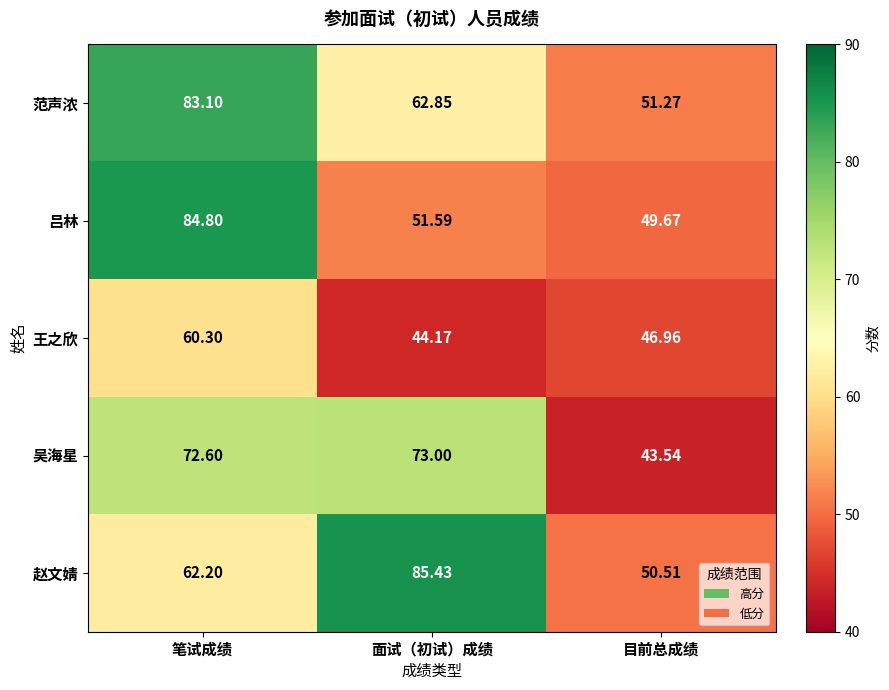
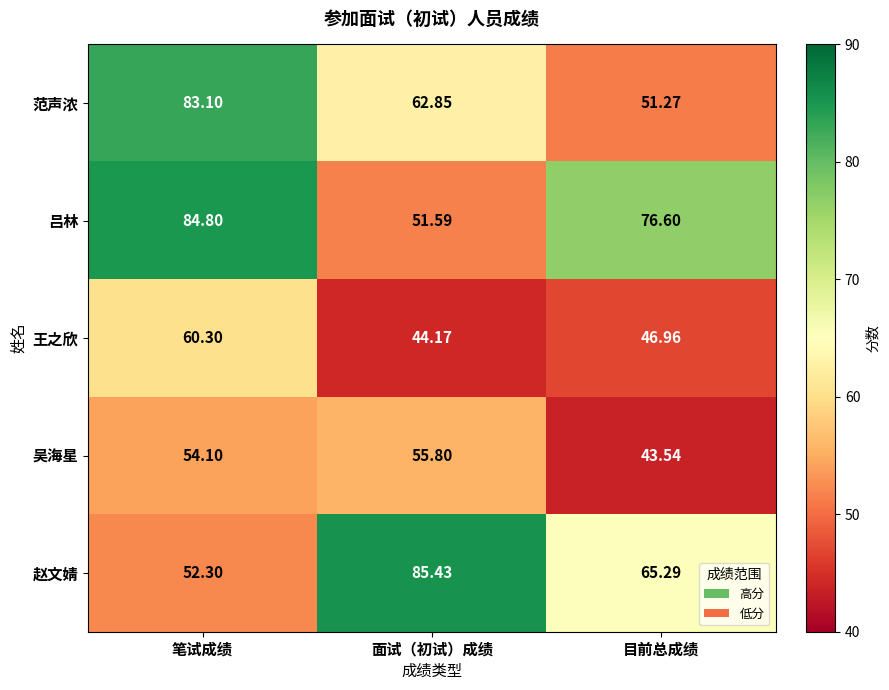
  {
    "范声浓": {
      "笔试成绩": 83.10,
      "面试（初试）成绩": 62.85,
      "目前总成绩": 51.27
    },
    "吕林": {
      "笔试成绩": 84.80,
      "面试（初试）成绩": 51.59,
-     "目前总成绩": 49.67
+     "目前总成绩": 76.60
    },
    "王之欣": {
      "笔试成绩": 60.30,
      "面试（初试）成绩": 44.17,
      "目前总成绩": 46.96
    },
    "吴海星": {
-     "笔试成绩": 72.60,
-     "面试（初试）成绩": 73.00,
+     "笔试成绩": 54.10,
+     "面试（初试）成绩": 55.80,
      "目前总成绩": 43.54
    },
    "赵文婧": {
-     "笔试成绩": 62.20,
+     "笔试成绩": 52.30,
      "面试（初试）成绩": 85.43,
-     "目前总成绩": 50.51
+     "目前总成绩": 65.29
    }
  }
